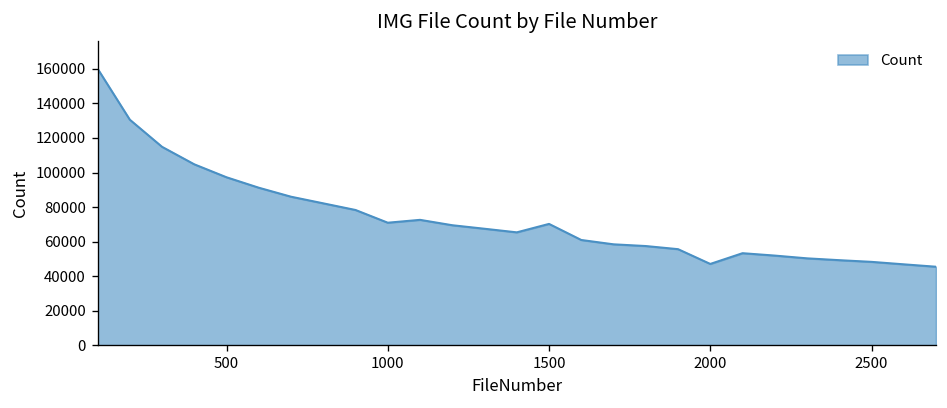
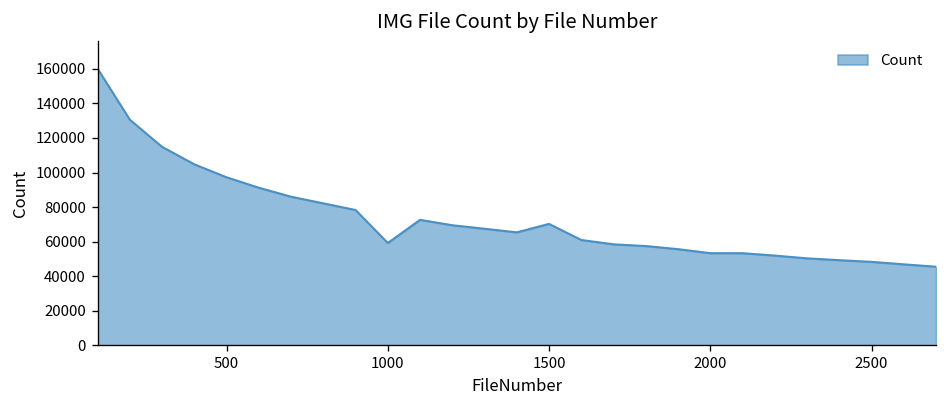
  {
    "500": 97000,
-   "1000": 71000,
+   "1000": 59000,
    "1500": 70000,
-   "2000": 47000,
+   "2000": 53000,
    "2500": 48000
  }
